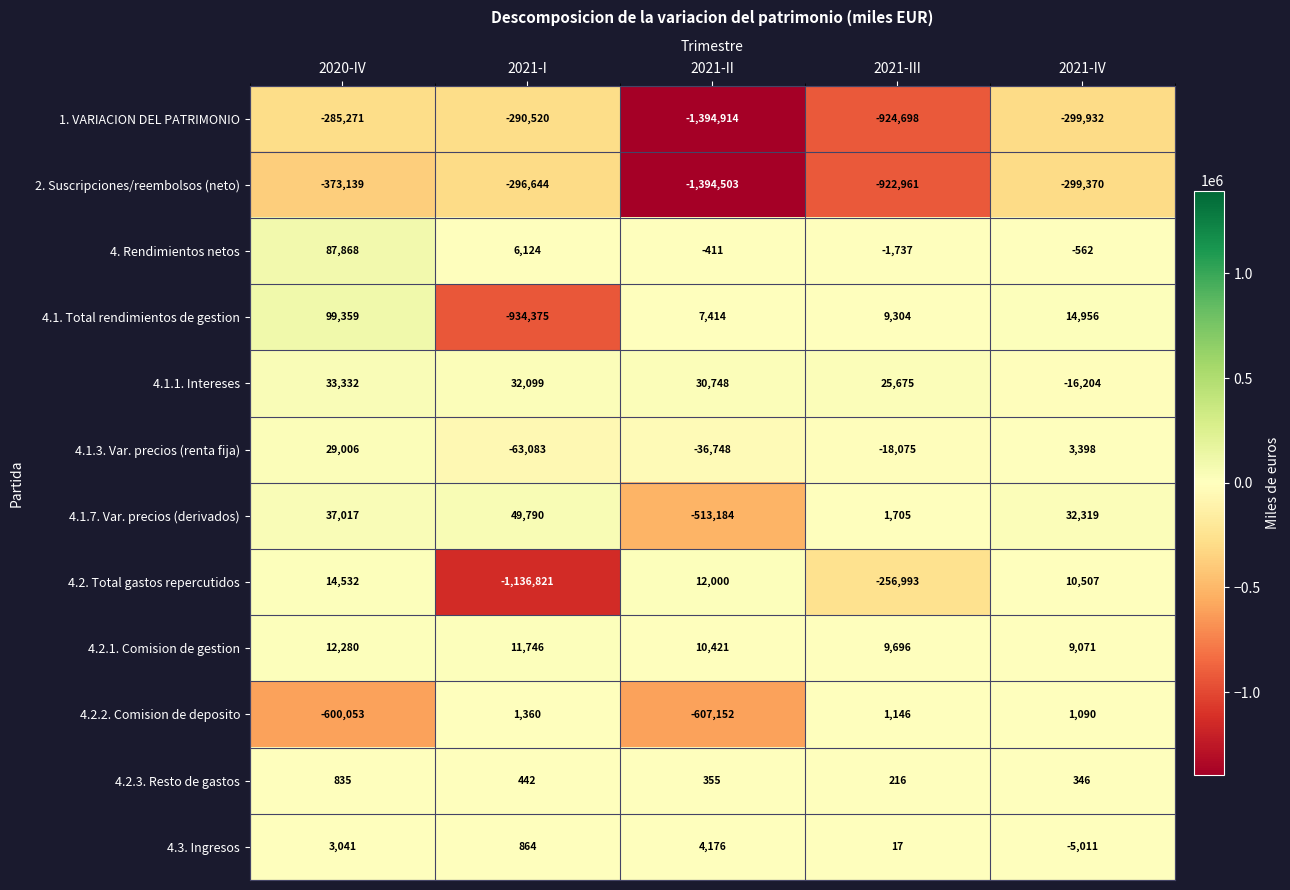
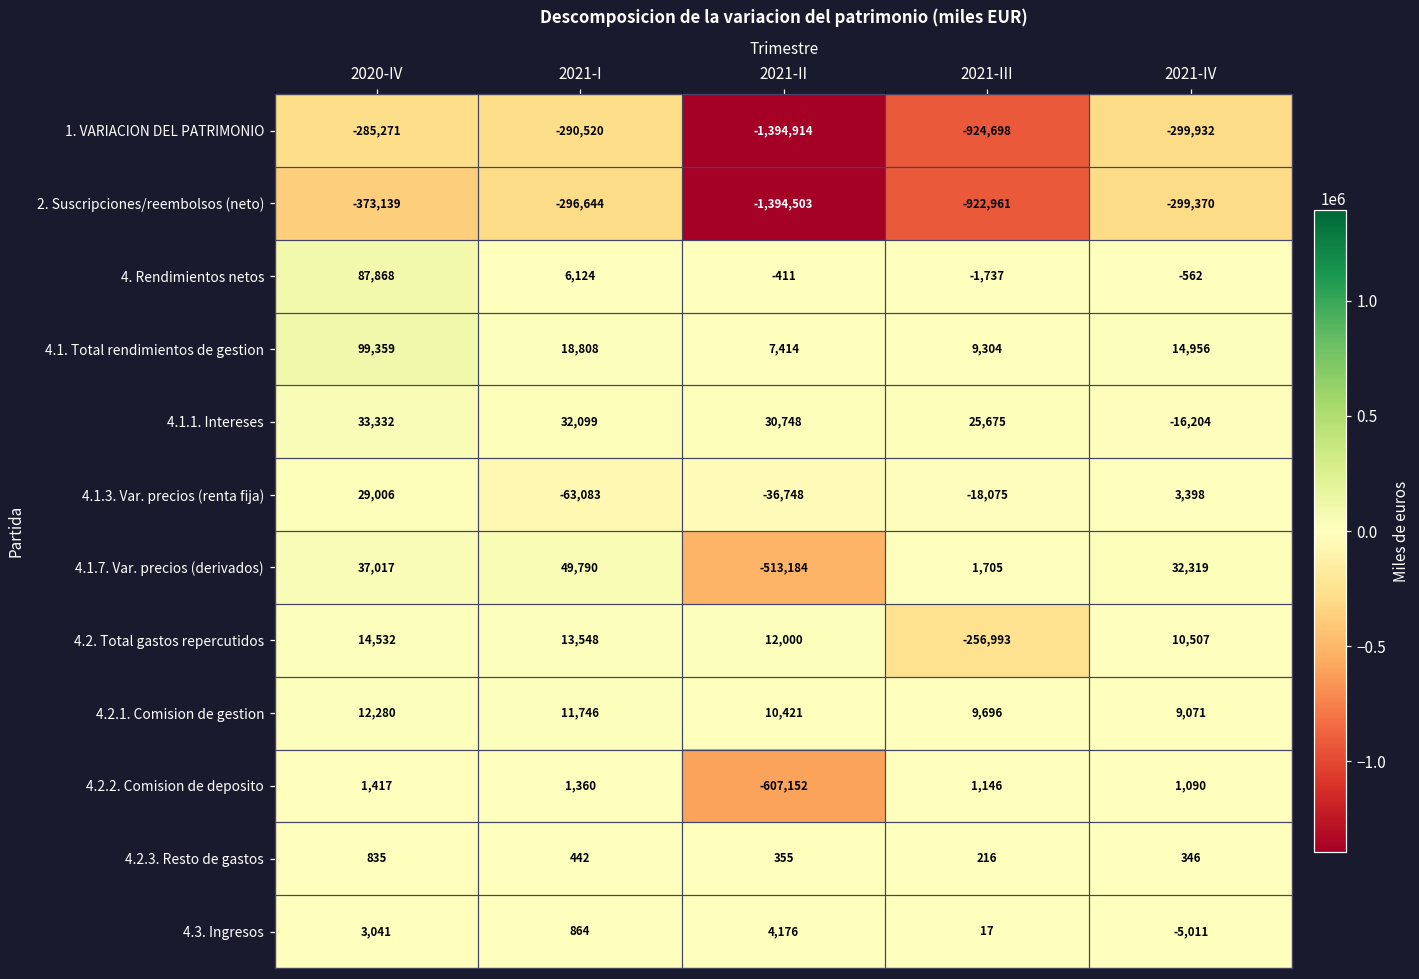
  {
    "1. VARIACION DEL PATRIMONIO": {
      "2020-IV": "-285,271",
      "2021-I": "-290,520",
      "2021-II": "-1,394,914",
      "2021-III": "-924,698",
      "2021-IV": "-299,932"
    },
    "2. Suscripciones/reembolsos (neto)": {
      "2020-IV": "-373,139",
      "2021-I": "-296,644",
      "2021-II": "-1,394,503",
      "2021-III": "-922,961",
      "2021-IV": "-299,370"
    },
    "4. Rendimientos netos": {
      "2020-IV": "87,868",
      "2021-I": "6,124",
      "2021-II": "-411",
      "2021-III": "-1,737",
      "2021-IV": "-562"
    },
    "4.1. Total rendimientos de gestion": {
      "2020-IV": "99,359",
-     "2021-I": "-934,375",
+     "2021-I": "18,808",
      "2021-II": "7,414",
      "2021-III": "9,304",
      "2021-IV": "14,956"
    },
    "4.1.1. Intereses": {
      "2020-IV": "33,332",
      "2021-I": "32,099",
      "2021-II": "30,748",
      "2021-III": "25,675",
      "2021-IV": "-16,204"
    },
    "4.1.3. Var. precios (renta fija)": {
      "2020-IV": "29,006",
      "2021-I": "-63,083",
      "2021-II": "-36,748",
      "2021-III": "-18,075",
      "2021-IV": "3,398"
    },
    "4.1.7. Var. precios (derivados)": {
      "2020-IV": "37,017",
      "2021-I": "49,790",
      "2021-II": "-513,184",
      "2021-III": "1,705",
      "2021-IV": "32,319"
    },
    "4.2. Total gastos repercutidos": {
      "2020-IV": "14,532",
-     "2021-I": "-1,136,821",
+     "2021-I": "13,548",
      "2021-II": "12,000",
      "2021-III": "-256,993",
      "2021-IV": "10,507"
    },
    "4.2.1. Comision de gestion": {
      "2020-IV": "12,280",
      "2021-I": "11,746",
      "2021-II": "10,421",
      "2021-III": "9,696",
      "2021-IV": "9,071"
    },
    "4.2.2. Comision de deposito": {
-     "2020-IV": "-600,053",
+     "2020-IV": "1,417",
      "2021-I": "1,360",
      "2021-II": "-607,152",
      "2021-III": "1,146",
      "2021-IV": "1,090"
    },
    "4.2.3. Resto de gastos": {
      "2020-IV": "835",
      "2021-I": "442",
      "2021-II": "355",
      "2021-III": "216",
      "2021-IV": "346"
    },
    "4.3. Ingresos": {
      "2020-IV": "3,041",
      "2021-I": "864",
      "2021-II": "4,176",
      "2021-III": "17",
      "2021-IV": "-5,011"
    }
  }
